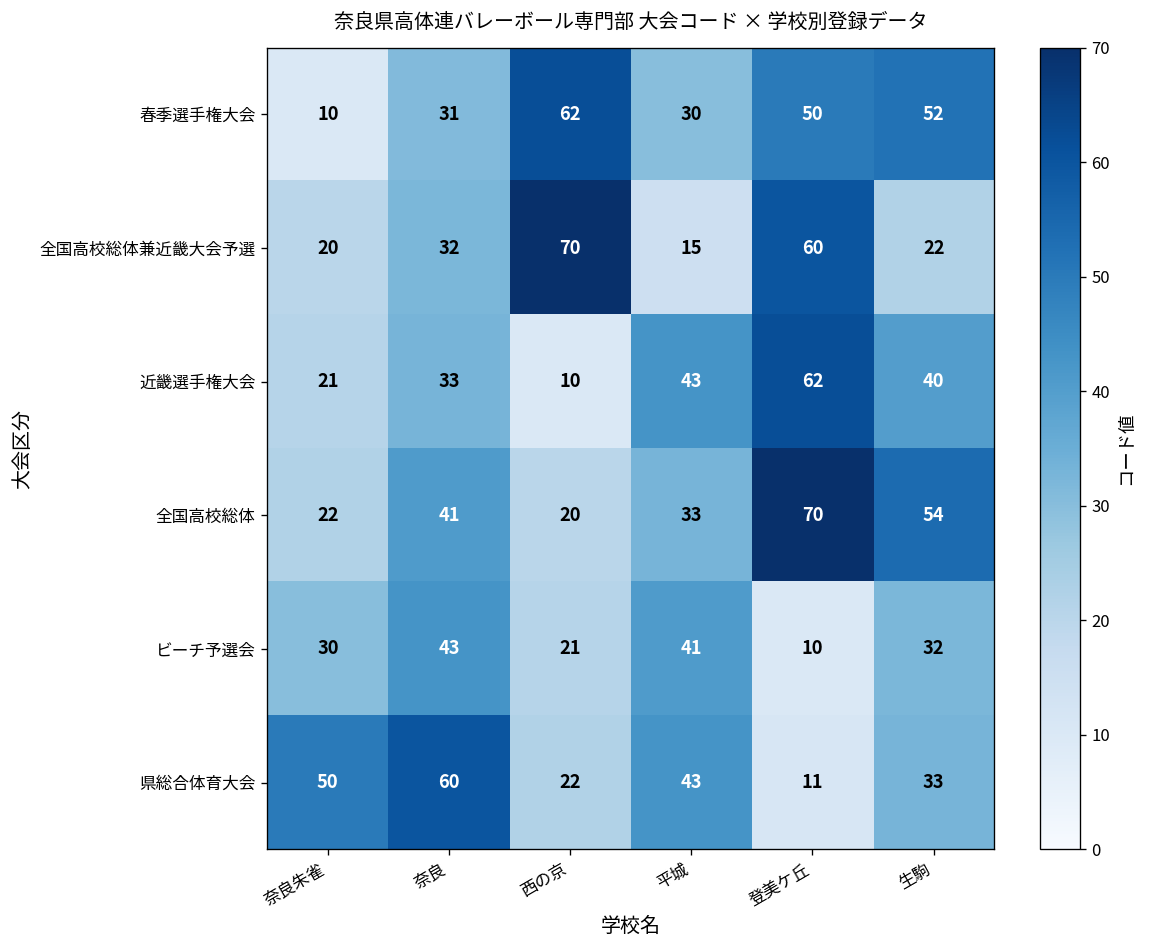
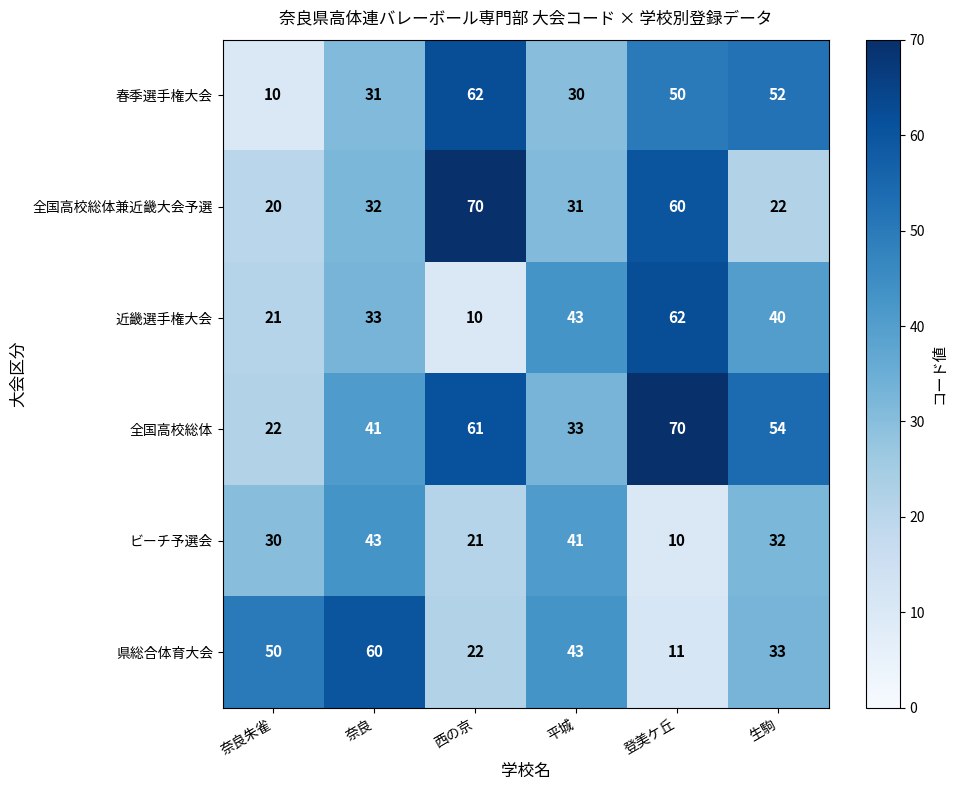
  {
    "春季選手権大会": {
      "奈良朱雀": 10,
      "奈良": 31,
      "西の京": 62,
      "平城": 30,
      "登美ケ丘": 50,
      "生駒": 52
    },
    "全国高校総体兼近畿大会予選": {
      "奈良朱雀": 20,
      "奈良": 32,
      "西の京": 70,
-     "平城": 15,
+     "平城": 31,
      "登美ケ丘": 60,
      "生駒": 22
    },
    "近畿選手権大会": {
      "奈良朱雀": 21,
      "奈良": 33,
      "西の京": 10,
      "平城": 43,
      "登美ケ丘": 62,
      "生駒": 40
    },
    "全国高校総体": {
      "奈良朱雀": 22,
      "奈良": 41,
-     "西の京": 20,
+     "西の京": 61,
      "平城": 33,
      "登美ケ丘": 70,
      "生駒": 54
    },
    "ビーチ予選会": {
      "奈良朱雀": 30,
      "奈良": 43,
      "西の京": 21,
      "平城": 41,
      "登美ケ丘": 10,
      "生駒": 32
    },
    "県総合体育大会": {
      "奈良朱雀": 50,
      "奈良": 60,
      "西の京": 22,
      "平城": 43,
      "登美ケ丘": 11,
      "生駒": 33
    }
  }
